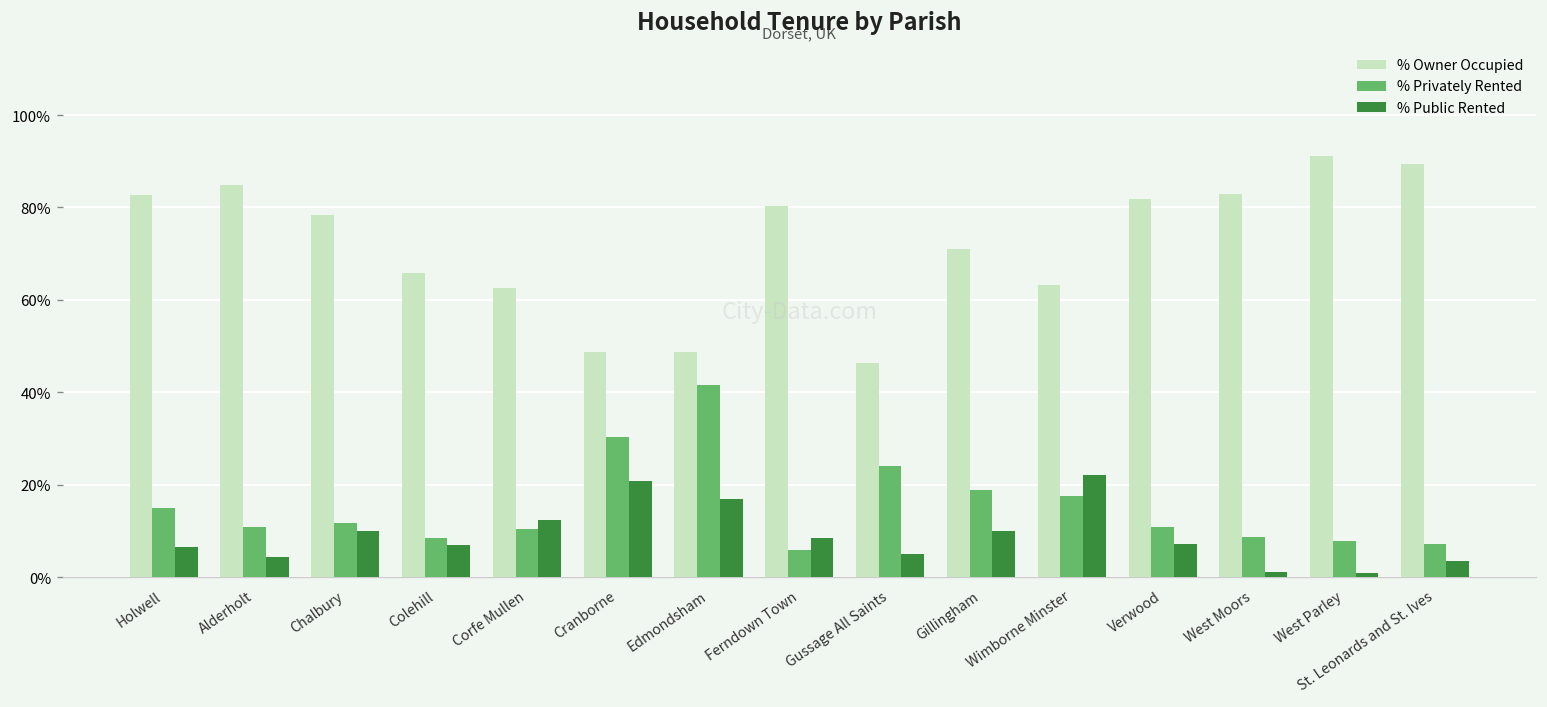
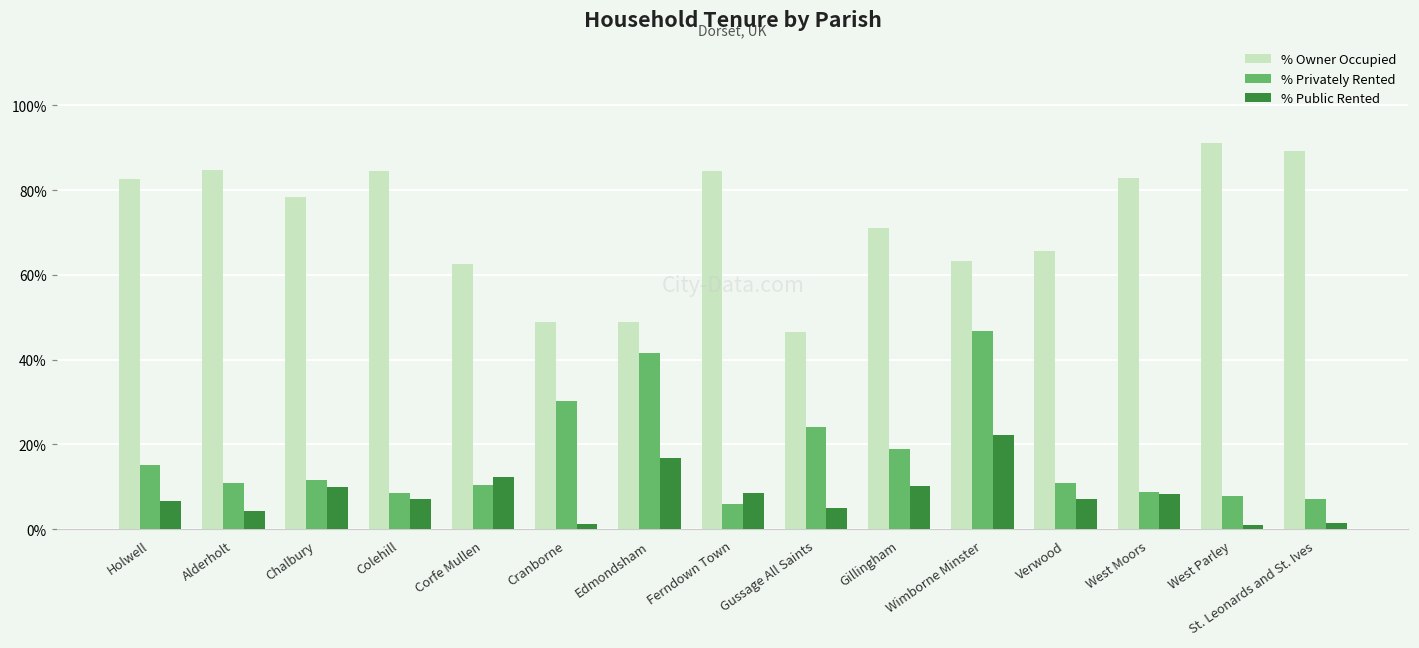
  {
    "% Owner Occupied": {
      "Holwell": "83%",
      "Alderholt": "85%",
      "Chalbury": "78%",
-     "Colehill": "66%",
+     "Colehill": "84%",
      "Corfe Mullen": "63%",
      "Cranborne": "49%",
      "Edmondsham": "49%",
-     "Ferndown Town": "80%",
+     "Ferndown Town": "85%",
      "Gussage All Saints": "46%",
      "Gillingham": "71%",
      "Wimborne Minster": "63%",
-     "Verwood": "82%",
+     "Verwood": "66%",
      "West Moors": "83%",
      "West Parley": "91%",
      "St. Leonards and St. Ives": "89%"
    },
    "% Privately Rented": {
      "Holwell": "15%",
      "Alderholt": "11%",
      "Chalbury": "12%",
      "Colehill": "8%",
      "Corfe Mullen": "10%",
      "Cranborne": "30%",
      "Edmondsham": "42%",
      "Ferndown Town": "6%",
      "Gussage All Saints": "24%",
      "Gillingham": "19%",
-     "Wimborne Minster": "18%",
+     "Wimborne Minster": "47%",
      "Verwood": "11%",
      "West Moors": "9%",
      "West Parley": "8%",
      "St. Leonards and St. Ives": "7%"
    },
    "% Public Rented": {
      "Holwell": "7%",
      "Alderholt": "4%",
      "Chalbury": "10%",
      "Colehill": "7%",
      "Corfe Mullen": "12%",
-     "Cranborne": "21%",
+     "Cranborne": "1%",
      "Edmondsham": "17%",
      "Ferndown Town": "9%",
      "Gussage All Saints": "5%",
      "Gillingham": "10%",
      "Wimborne Minster": "22%",
      "Verwood": "7%",
-     "West Moors": "1%",
+     "West Moors": "8%",
      "West Parley": "1%",
-     "St. Leonards and St. Ives": "3%"
+     "St. Leonards and St. Ives": "1%"
    }
  }
